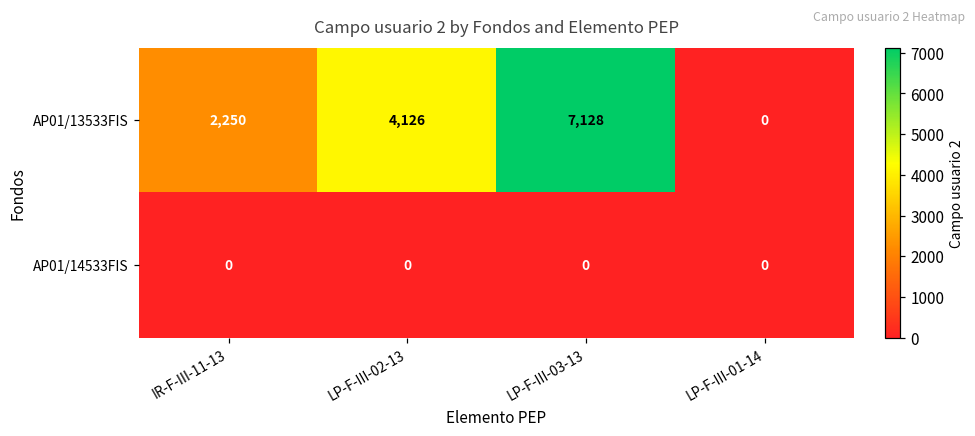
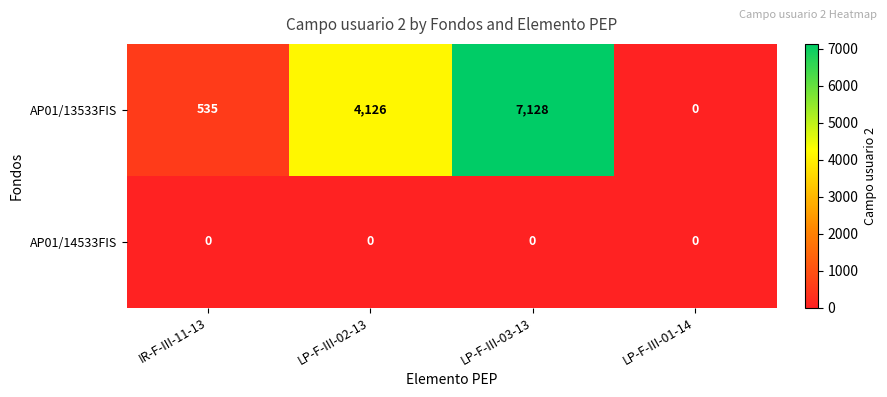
  {
    "AP01/13533FIS": {
-     "IR-F-III-11-13": "2,250",
+     "IR-F-III-11-13": "535",
      "LP-F-III-02-13": "4,126",
      "LP-F-III-03-13": "7,128",
      "LP-F-III-01-14": "0"
    },
    "AP01/14533FIS": {
      "IR-F-III-11-13": "0",
      "LP-F-III-02-13": "0",
      "LP-F-III-03-13": "0",
      "LP-F-III-01-14": "0"
    }
  }
